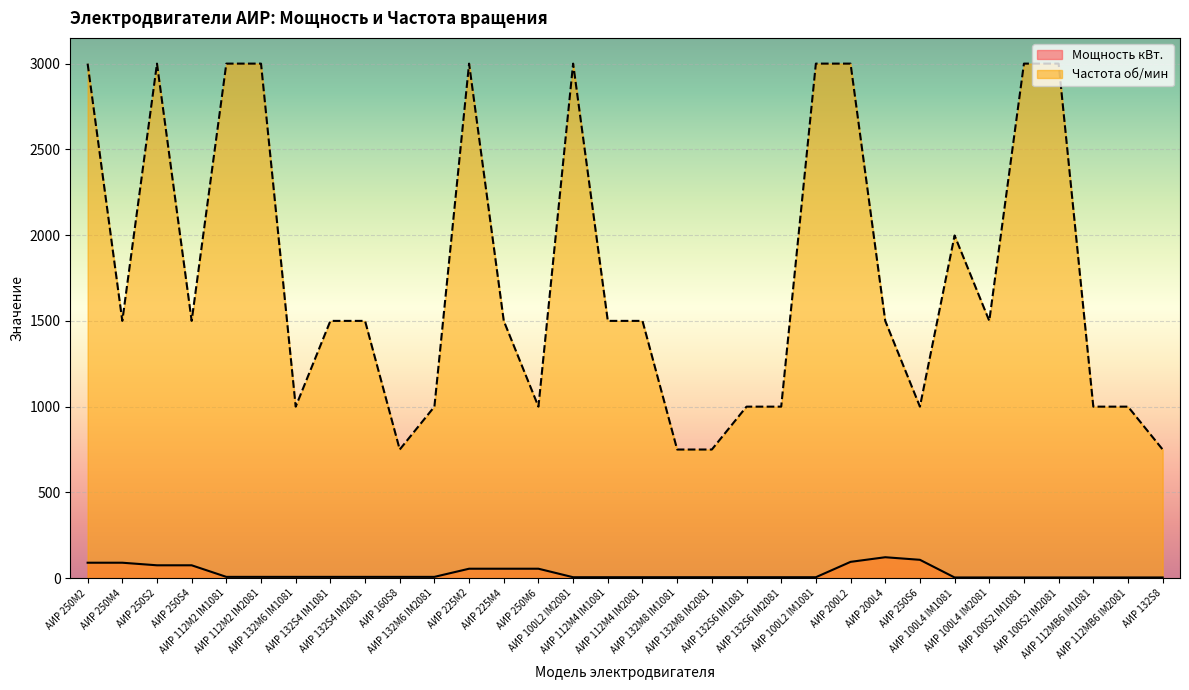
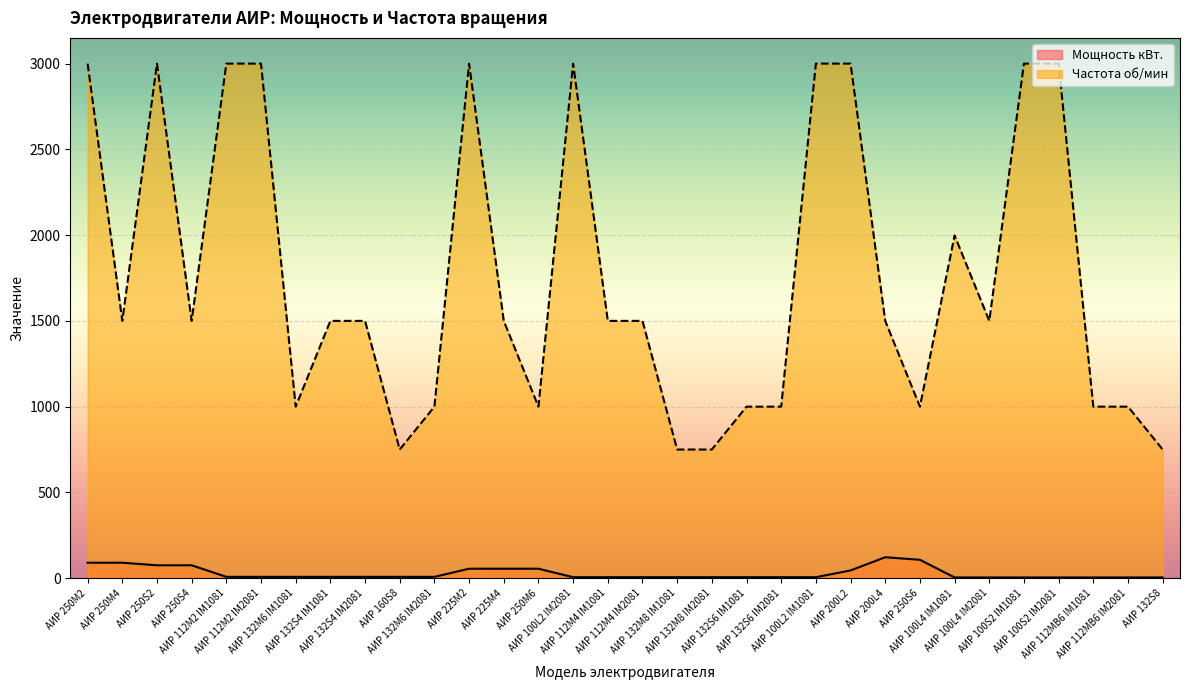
  {
    "Мощность кВт.": {
      "АИР 250M2": 90,
      "АИР 250M4": 90,
      "АИР 250S2": 80,
      "АИР 250S4": 80,
      "АИР 112M2 IM1081": 10,
      "АИР 112M2 IM2081": 10,
      "АИР 132M6 IM1081": 10,
      "АИР 132S4 IM1081": 10,
      "АИР 132S4 IM2081": 10,
      "АИР 160S8": 10,
      "АИР 132M6 IM2081": 10,
      "АИР 225M2": 60,
      "АИР 225M4": 60,
      "АИР 250M6": 60,
      "АИР 100L2 IM2081": 10,
      "АИР 112M4 IM1081": 10,
      "АИР 112M4 IM2081": 10,
      "АИР 132M8 IM1081": 10,
      "АИР 132M8 IM2081": 10,
      "АИР 132S6 IM1081": 10,
      "АИР 132S6 IM2081": 10,
      "АИР 100L2 IM1081": 10,
-     "АИР 200L2": 100,
+     "АИР 200L2": 50,
      "АИР 200L4": 120,
      "АИР 250S6": 110,
      "АИР 100L4 IM1081": 0,
      "АИР 100L4 IM2081": 0,
      "АИР 100S2 IM1081": 0,
      "АИР 100S2 IM2081": 0,
      "АИР 112MB6 IM1081": 0,
      "АИР 112MB6 IM2081": 0,
      "АИР 132S8": 0
    },
    "Частота об/мин": {
      "АИР 250M2": 3000,
      "АИР 250M4": 1500,
      "АИР 250S2": 3000,
      "АИР 250S4": 1500,
      "АИР 112M2 IM1081": 3000,
      "АИР 112M2 IM2081": 3000,
      "АИР 132M6 IM1081": 1000,
      "АИР 132S4 IM1081": 1500,
      "АИР 132S4 IM2081": 1500,
      "АИР 160S8": 750,
      "АИР 132M6 IM2081": 1000,
      "АИР 225M2": 3000,
      "АИР 225M4": 1500,
      "АИР 250M6": 1000,
      "АИР 100L2 IM2081": 3000,
      "АИР 112M4 IM1081": 1500,
      "АИР 112M4 IM2081": 1500,
      "АИР 132M8 IM1081": 750,
      "АИР 132M8 IM2081": 750,
      "АИР 132S6 IM1081": 1000,
      "АИР 132S6 IM2081": 1000,
      "АИР 100L2 IM1081": 3000,
      "АИР 200L2": 3000,
      "АИР 200L4": 1500,
      "АИР 250S6": 1000,
      "АИР 100L4 IM1081": 2000,
      "АИР 100L4 IM2081": 1500,
      "АИР 100S2 IM1081": 3000,
      "АИР 112MB6 IM1081": 1000,
      "АИР 112MB6 IM2081": 1000,
      "АИР 132S8": 750
    }
  }
